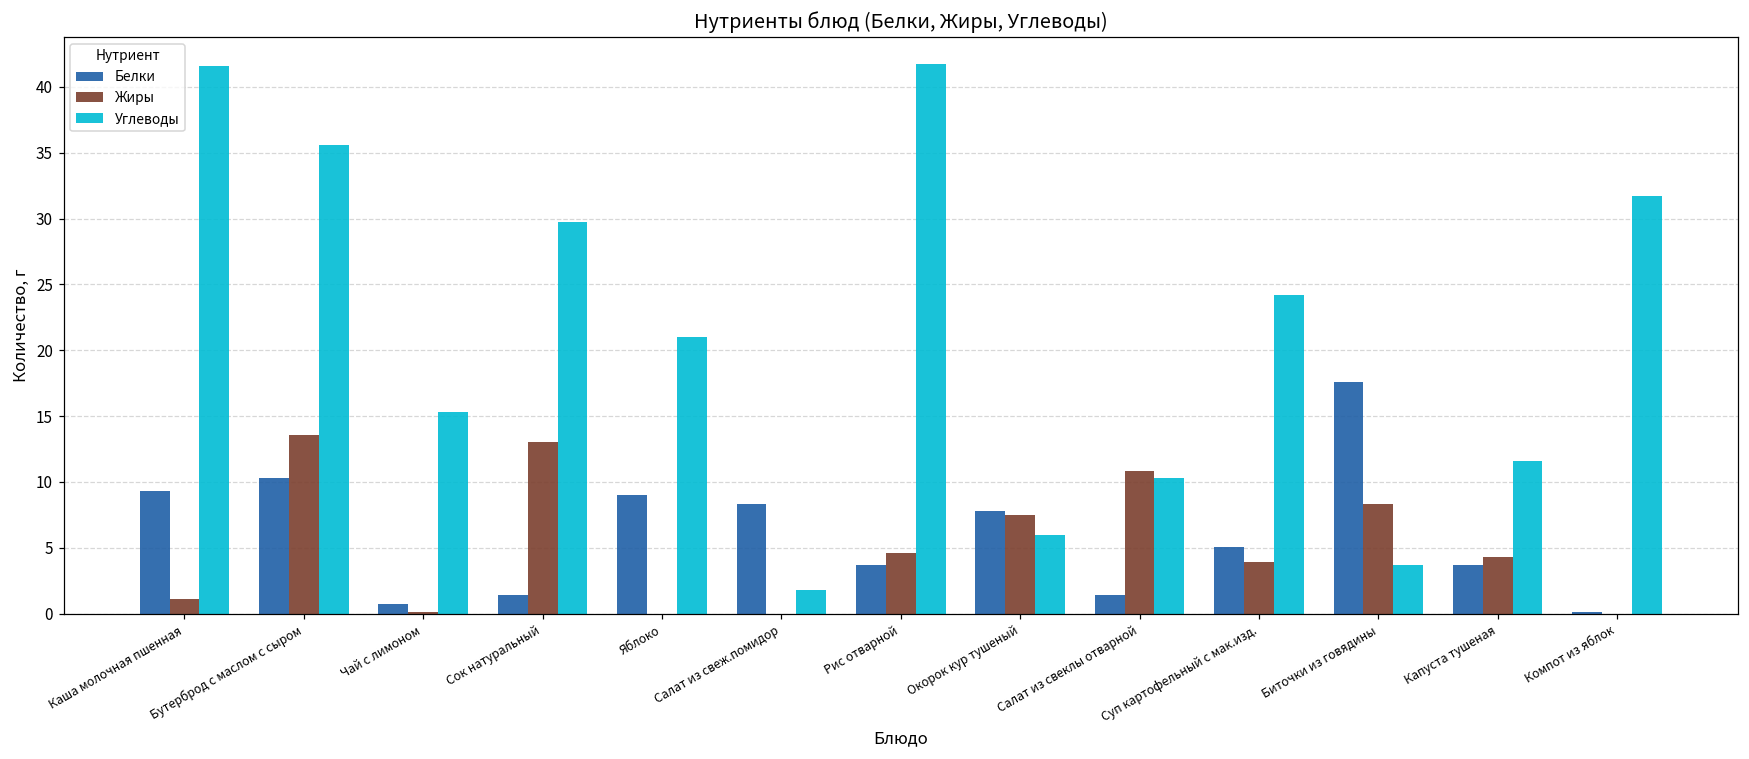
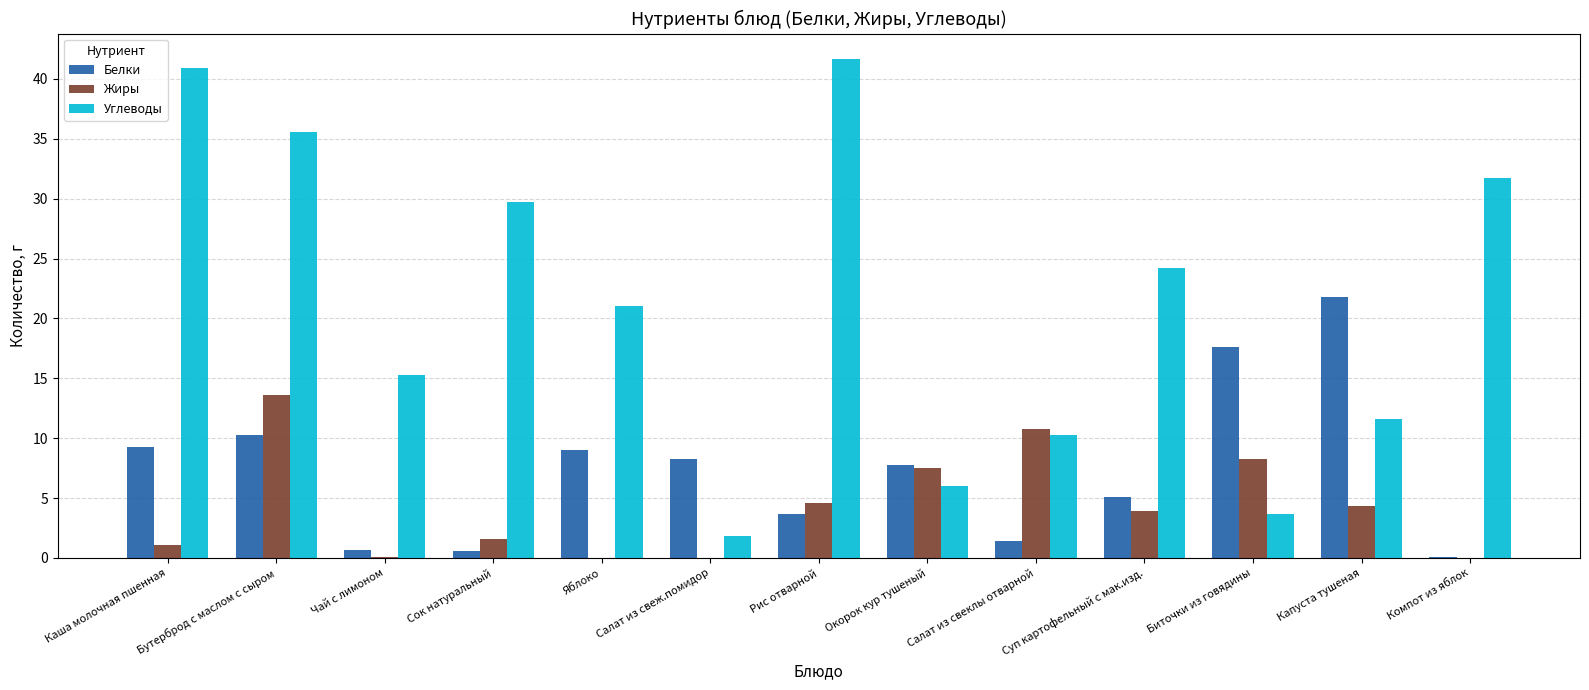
  {
    "Белки": {
      "Каша молочная пшенная": 9.3,
      "Бутерброд с маслом с сыром": 10.3,
      "Чай с лимоном": 0.7,
-     "Сок натуральный": 1.4,
+     "Сок натуральный": 0.6,
      "Яблоко": 9.0,
      "Салат из свеж.помидор": 8.3,
      "Рис отварной": 3.7,
      "Окорок кур тушеный": 7.8,
      "Салат из свеклы отварной": 1.4,
      "Суп картофельный с мак.изд.": 5.1,
      "Биточки из говядины": 17.6,
-     "Капуста тушеная": 3.7
+     "Капуста тушеная": 21.8
    },
    "Жиры": {
      "Каша молочная пшенная": 1.1,
      "Бутерброд с маслом с сыром": 13.6,
-     "Сок натуральный": 13.0,
+     "Сок натуральный": 1.6,
      "Яблоко": 0.0,
      "Салат из свеж.помидор": 0.0,
      "Рис отварной": 4.6,
      "Окорок кур тушеный": 7.5,
      "Салат из свеклы отварной": 10.8,
      "Суп картофельный с мак.изд.": 3.9,
      "Биточки из говядины": 8.3,
      "Капуста тушеная": 4.3,
      "Компот из яблок": 0.0
    },
    "Углеводы": {
-     "Каша молочная пшенная": 41.6,
+     "Каша молочная пшенная": 40.9,
      "Бутерброд с маслом с сыром": 35.6,
      "Чай с лимоном": 15.3,
      "Сок натуральный": 29.7,
      "Яблоко": 21.0,
      "Салат из свеж.помидор": 1.8,
      "Рис отварной": 41.7,
      "Окорок кур тушеный": 6.0,
      "Салат из свеклы отварной": 10.3,
      "Суп картофельный с мак.изд.": 24.2,
      "Биточки из говядины": 3.7,
      "Капуста тушеная": 11.6,
      "Компот из яблок": 31.7
    }
  }
